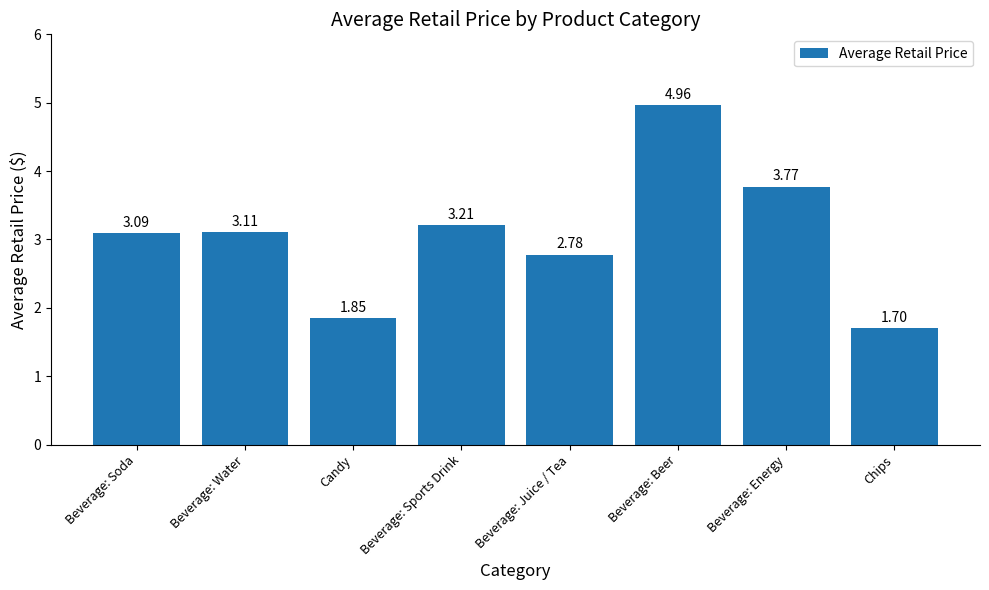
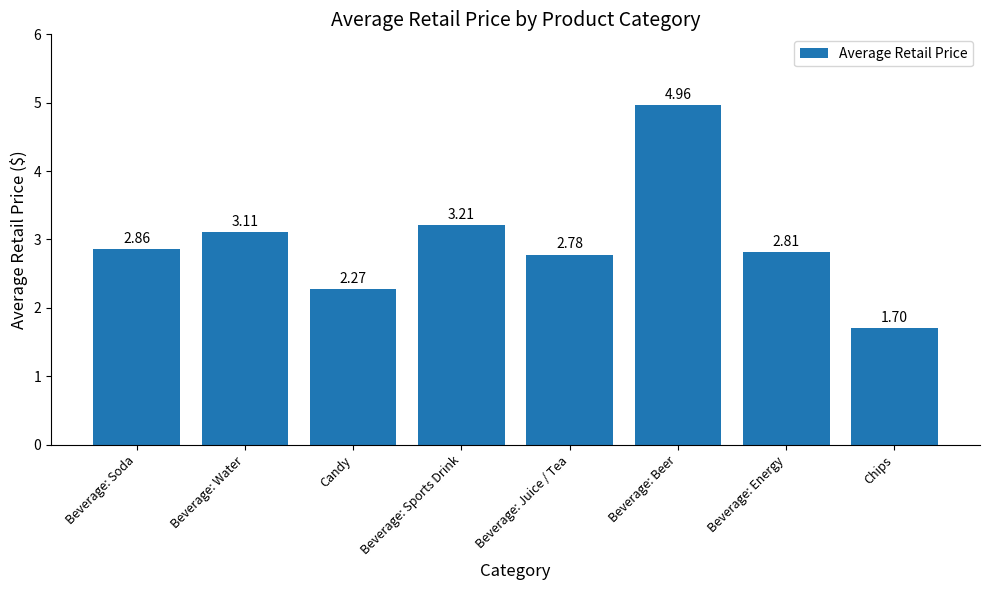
  {
-   "Beverage: Soda": 3.09,
+   "Beverage: Soda": 2.86,
    "Beverage: Water": 3.11,
-   "Candy": 1.85,
+   "Candy": 2.27,
    "Beverage: Sports Drink": 3.21,
    "Beverage: Juice / Tea": 2.78,
    "Beverage: Beer": 4.96,
-   "Beverage: Energy": 3.77,
+   "Beverage: Energy": 2.81,
    "Chips": 1.70
  }
